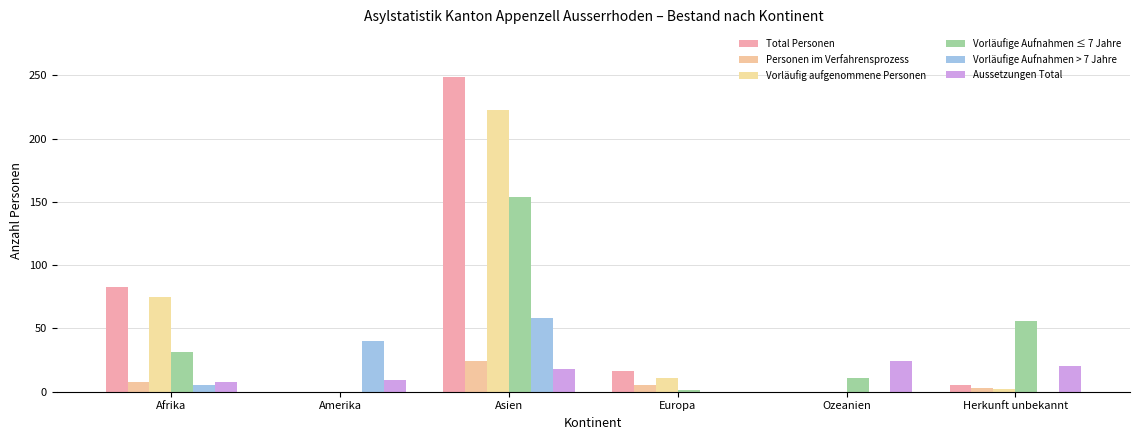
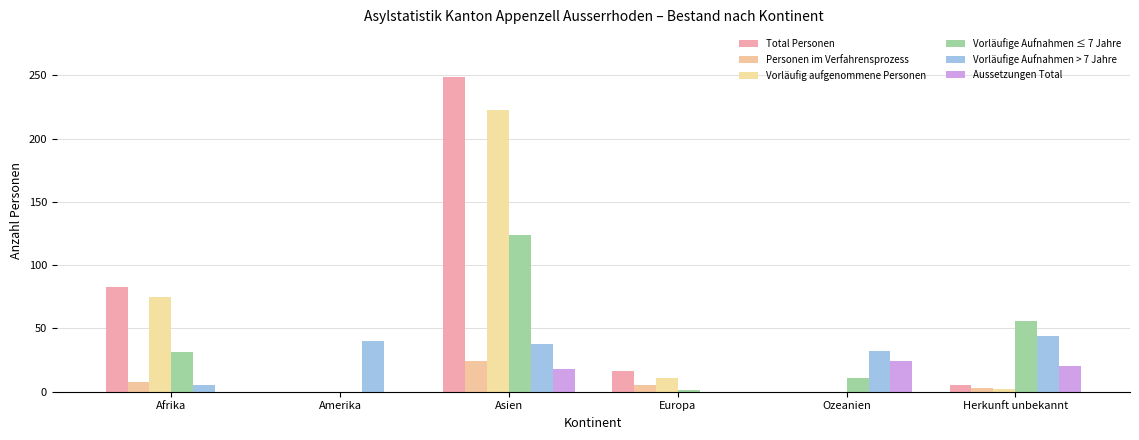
  {
    "Vorläufige Aufnahmen ≤ 7 Jahre": {
      "Afrika": 31,
      "Amerika": 0,
-     "Asien": 154,
+     "Asien": 124,
      "Ozeanien": 11,
      "Herkunft unbekannt": 56
    },
    "Vorläufige Aufnahmen > 7 Jahre": {
      "Afrika": 5,
      "Amerika": 40,
-     "Asien": 58,
+     "Asien": 38,
      "Europa": 0,
-     "Ozeanien": 0,
-     "Herkunft unbekannt": 0
+     "Ozeanien": 32,
+     "Herkunft unbekannt": 44
    },
    "Aussetzungen Total": {
-     "Afrika": 8,
-     "Amerika": 9,
+     "Afrika": 0,
+     "Amerika": 0,
      "Asien": 18,
      "Europa": 0,
      "Ozeanien": 24,
      "Herkunft unbekannt": 20
    }
  }
